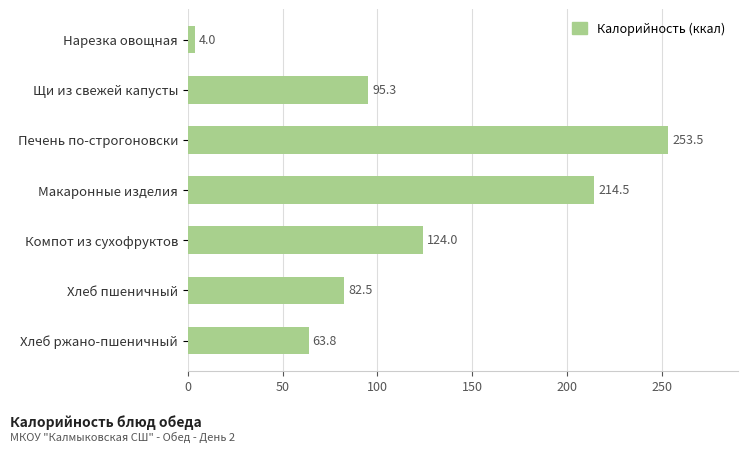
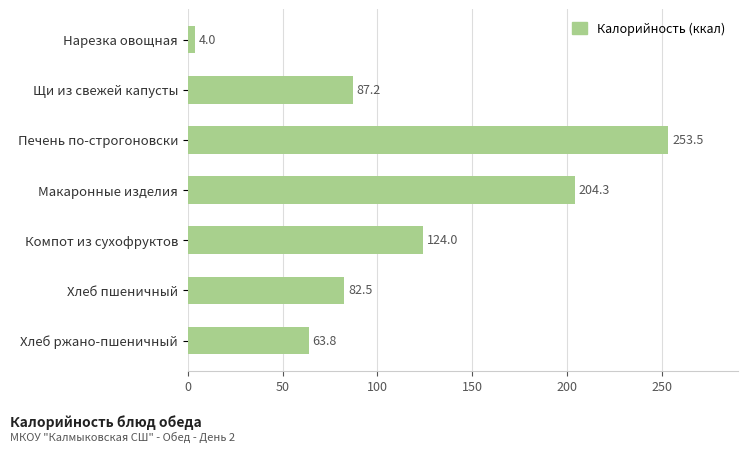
  {
    "Нарезка овощная": 4.0,
-   "Щи из свежей капусты": 95.3,
+   "Щи из свежей капусты": 87.2,
    "Печень по-строгоновски": 253.5,
-   "Макаронные изделия": 214.5,
+   "Макаронные изделия": 204.3,
    "Компот из сухофруктов": 124.0,
    "Хлеб пшеничный": 82.5,
    "Хлеб ржано-пшеничный": 63.8
  }
